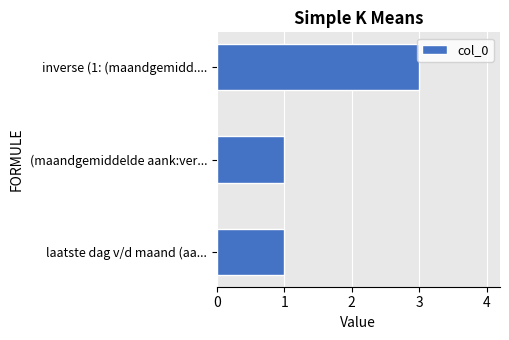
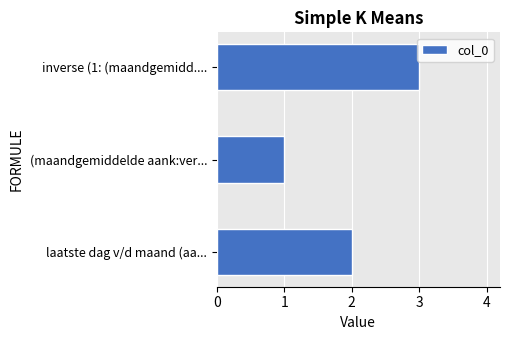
  {
    "inverse (1: (maandgemidd....": 3,
    "(maandgemiddelde aank:ver...": 1,
-   "laatste dag v/d maand (aa...": 1
+   "laatste dag v/d maand (aa...": 2
  }
